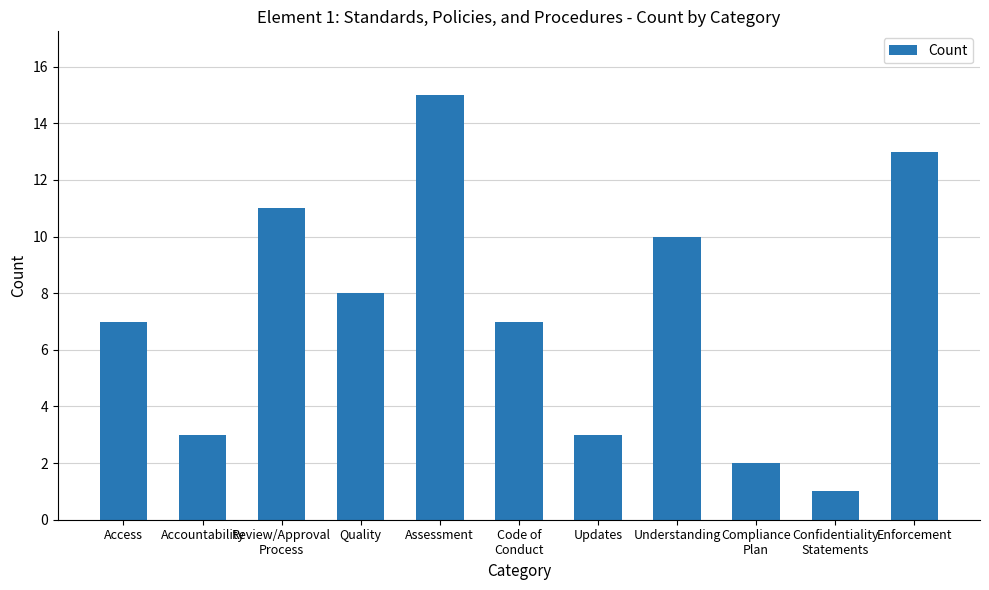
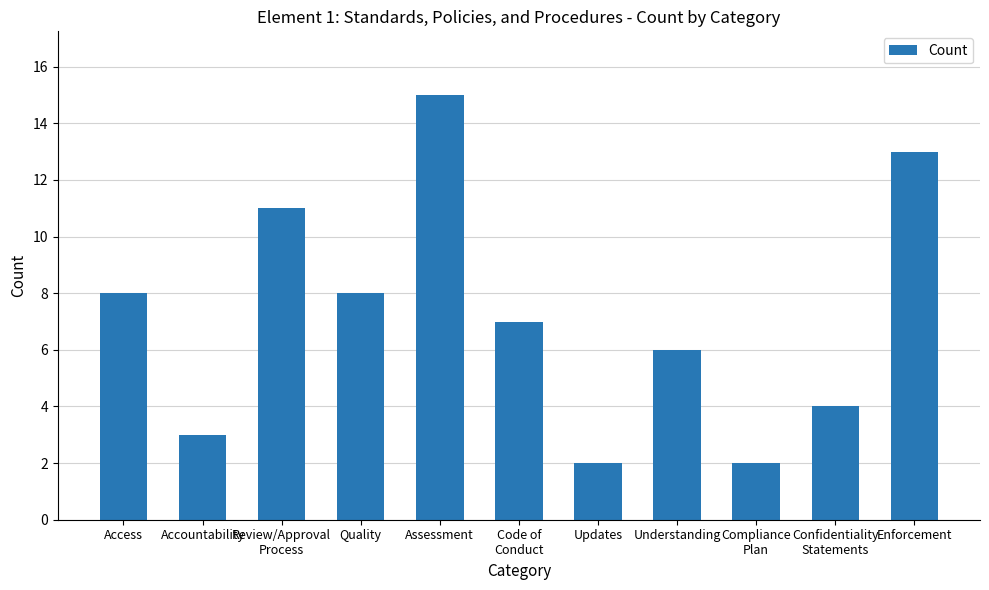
  {
-   "Access": 7,
+   "Access": 8,
    "Accountability": 3,
    "Review/Approval Process": 11,
    "Quality": 8,
    "Assessment": 15,
    "Code of Conduct": 7,
-   "Updates": 3,
-   "Understanding": 10,
+   "Updates": 2,
+   "Understanding": 6,
    "Compliance Plan": 2,
-   "Confidentiality Statements": 1,
+   "Confidentiality Statements": 4,
    "Enforcement": 13
  }
